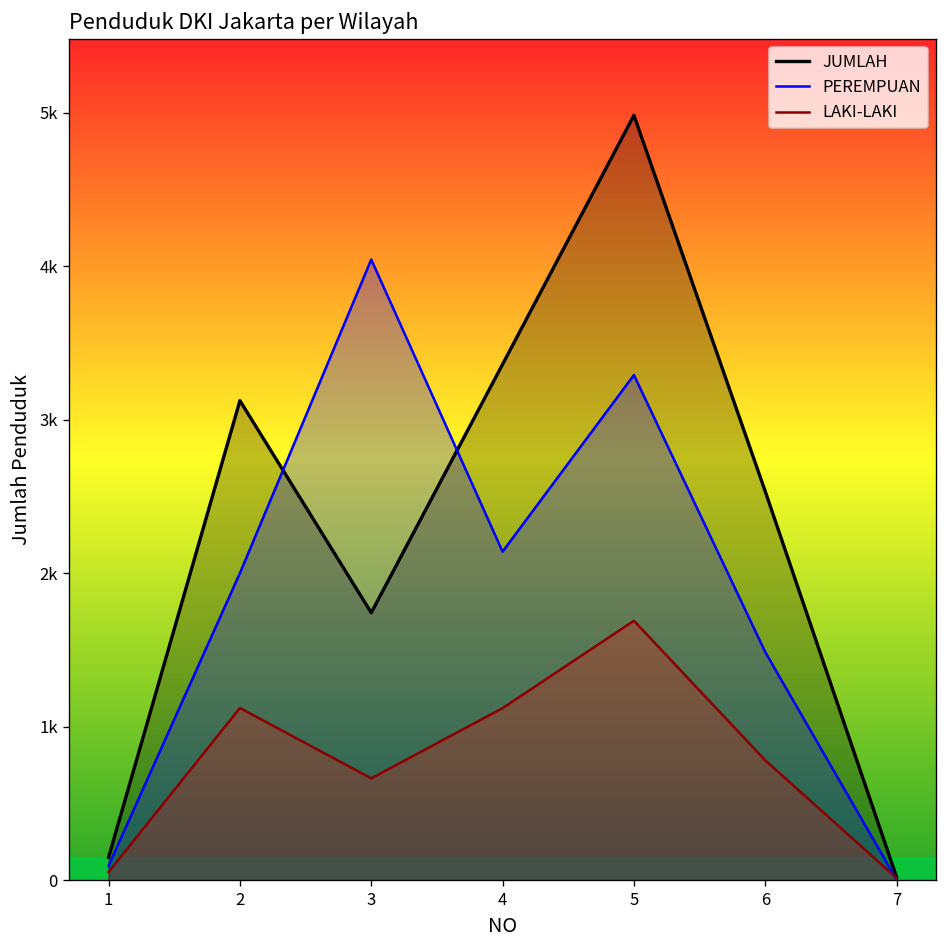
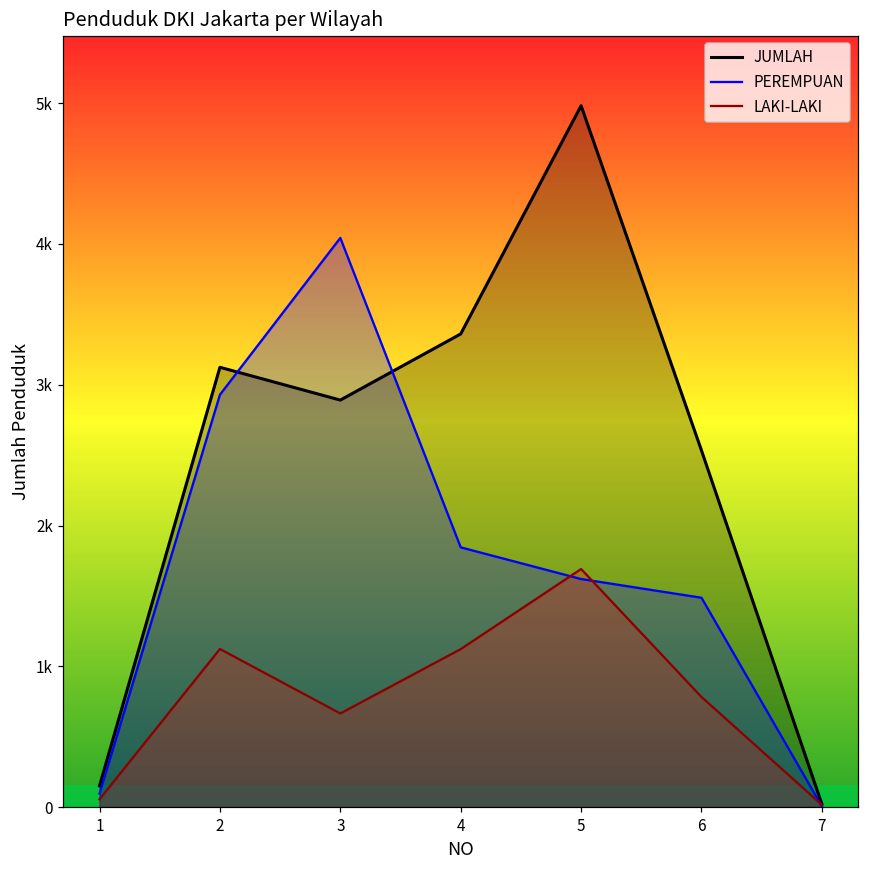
  {
    "JUMLAH": {
      "1": 150,
      "2": 3120,
-     "3": 1740,
+     "3": 2890,
      "4": 3360,
      "5": 4980,
      "6": 2530
    },
    "PEREMPUAN": {
-     "2": 2000,
+     "2": 2930,
      "3": 4040,
-     "4": 2140,
-     "5": 3290,
+     "4": 1850,
+     "5": 1620,
      "6": 1490
    }
  }
